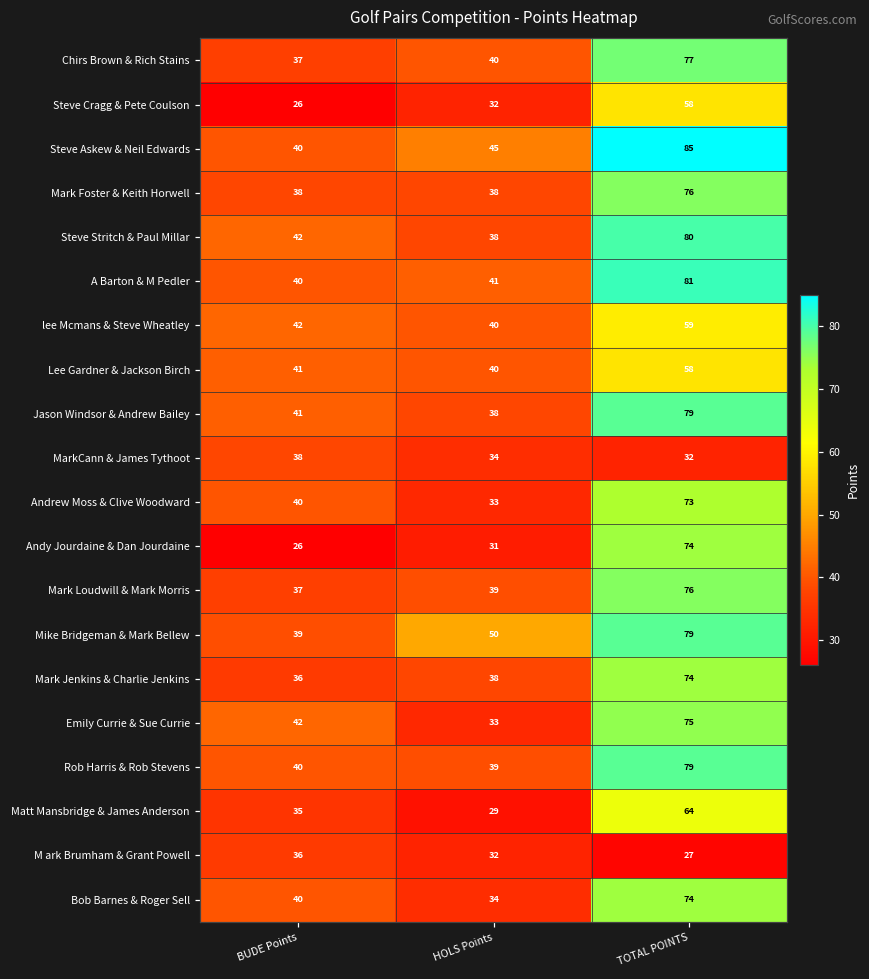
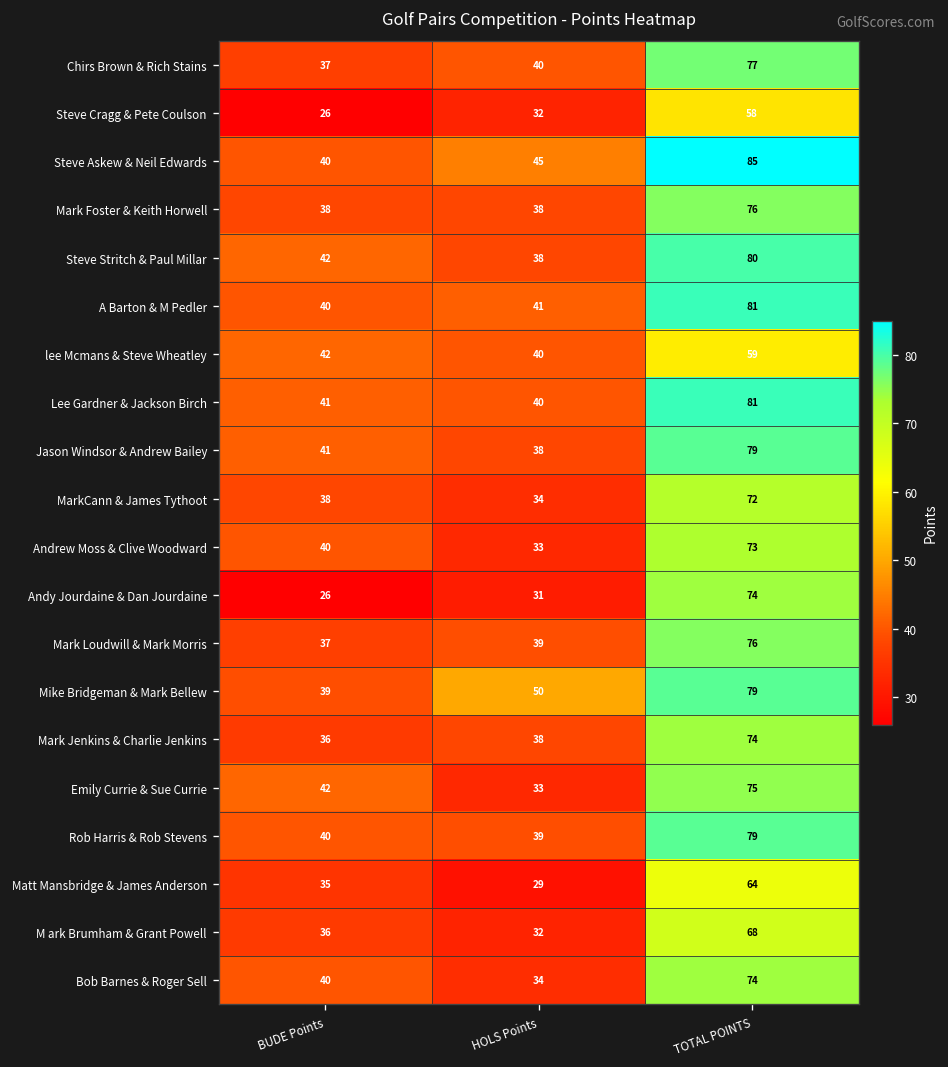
  {
    "Chirs Brown & Rich Stains": {
      "BUDE Points": 37,
      "HOLS Points": 40,
      "TOTAL POINTS": 77
    },
    "Steve Cragg & Pete Coulson": {
      "BUDE Points": 26,
      "HOLS Points": 32,
      "TOTAL POINTS": 58
    },
    "Steve Askew & Neil Edwards": {
      "BUDE Points": 40,
      "HOLS Points": 45,
      "TOTAL POINTS": 85
    },
    "Mark Foster & Keith Horwell": {
      "BUDE Points": 38,
      "HOLS Points": 38,
      "TOTAL POINTS": 76
    },
    "Steve Stritch & Paul Millar": {
      "BUDE Points": 42,
      "HOLS Points": 38,
      "TOTAL POINTS": 80
    },
    "A Barton & M Pedler": {
      "BUDE Points": 40,
      "HOLS Points": 41,
      "TOTAL POINTS": 81
    },
    "lee Mcmans & Steve Wheatley": {
      "BUDE Points": 42,
      "HOLS Points": 40,
      "TOTAL POINTS": 59
    },
    "Lee Gardner & Jackson Birch": {
      "BUDE Points": 41,
      "HOLS Points": 40,
-     "TOTAL POINTS": 58
+     "TOTAL POINTS": 81
    },
    "Jason Windsor & Andrew Bailey": {
      "BUDE Points": 41,
      "HOLS Points": 38,
      "TOTAL POINTS": 79
    },
    "MarkCann & James Tythoot": {
      "BUDE Points": 38,
      "HOLS Points": 34,
-     "TOTAL POINTS": 32
+     "TOTAL POINTS": 72
    },
    "Andrew Moss & Clive Woodward": {
      "BUDE Points": 40,
      "HOLS Points": 33,
      "TOTAL POINTS": 73
    },
    "Andy Jourdaine & Dan Jourdaine": {
      "BUDE Points": 26,
      "HOLS Points": 31,
      "TOTAL POINTS": 74
    },
    "Mark Loudwill & Mark Morris": {
      "BUDE Points": 37,
      "HOLS Points": 39,
      "TOTAL POINTS": 76
    },
    "Mike Bridgeman & Mark Bellew": {
      "BUDE Points": 39,
      "HOLS Points": 50,
      "TOTAL POINTS": 79
    },
    "Mark Jenkins & Charlie Jenkins": {
      "BUDE Points": 36,
      "HOLS Points": 38,
      "TOTAL POINTS": 74
    },
    "Emily Currie & Sue Currie": {
      "BUDE Points": 42,
      "HOLS Points": 33,
      "TOTAL POINTS": 75
    },
    "Rob Harris & Rob Stevens": {
      "BUDE Points": 40,
      "HOLS Points": 39,
      "TOTAL POINTS": 79
    },
    "Matt Mansbridge & James Anderson": {
      "BUDE Points": 35,
      "HOLS Points": 29,
      "TOTAL POINTS": 64
    },
    "M ark Brumham & Grant Powell": {
      "BUDE Points": 36,
      "HOLS Points": 32,
-     "TOTAL POINTS": 27
+     "TOTAL POINTS": 68
    },
    "Bob Barnes & Roger Sell": {
      "BUDE Points": 40,
      "HOLS Points": 34,
      "TOTAL POINTS": 74
    }
  }
